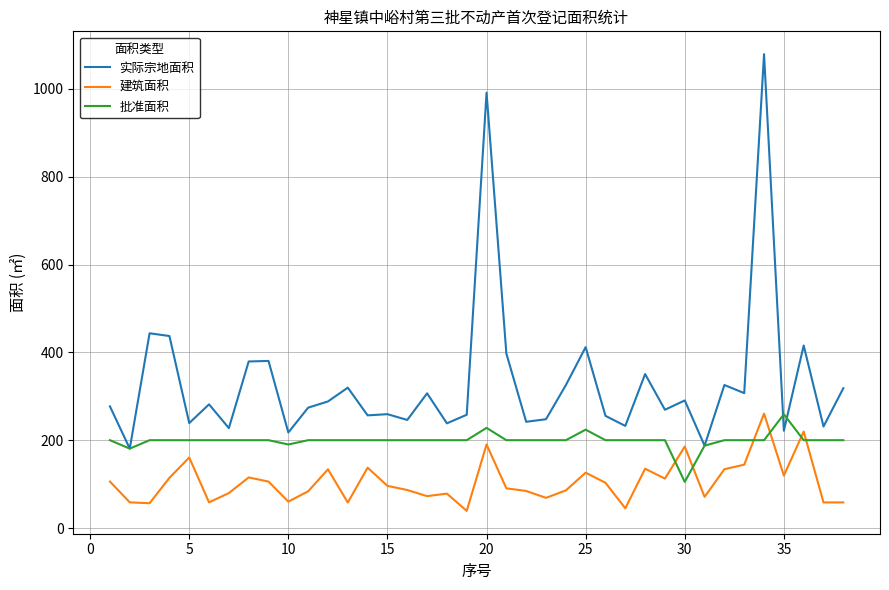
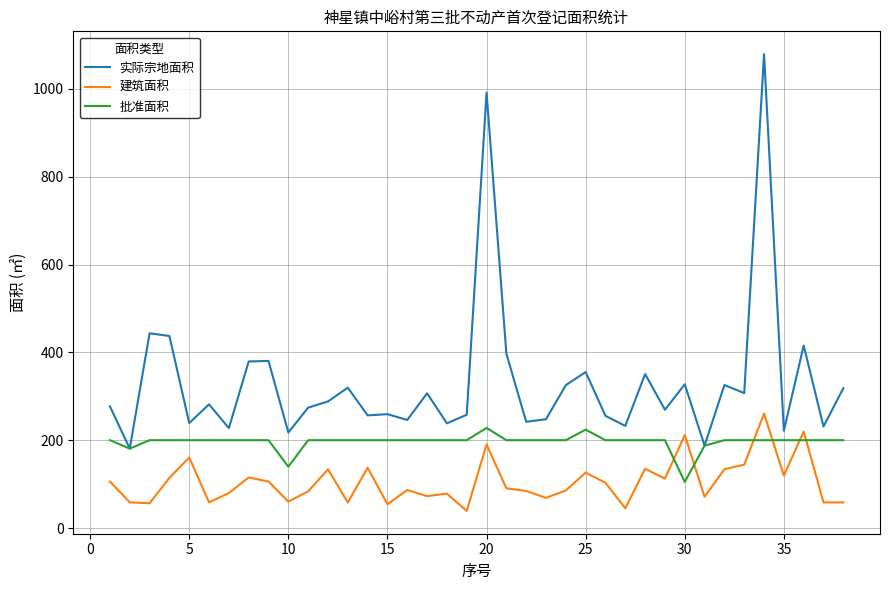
  {
    "实际宗地面积": {
      "5": 240,
      "10": 220,
      "15": 260,
      "20": 990,
-     "25": 410,
-     "30": 290,
+     "25": 360,
+     "30": 330,
      "35": 220
    },
    "建筑面积": {
      "5": 160,
      "10": 60,
-     "15": 100,
+     "15": 50,
      "20": 190,
      "25": 130,
-     "30": 190,
+     "30": 210,
      "35": 120
    },
    "批准面积": {
      "5": 200,
-     "10": 190,
+     "10": 140,
      "15": 200,
      "20": 230,
      "25": 220,
      "30": 110,
-     "35": 260
+     "35": 200
    }
  }
